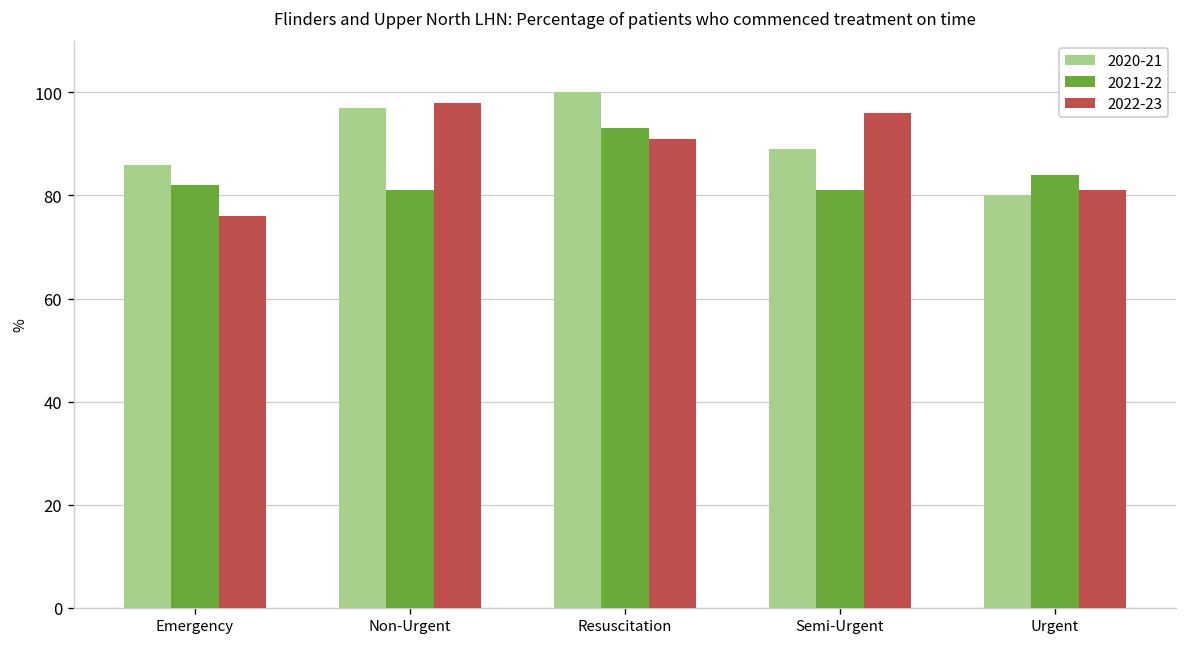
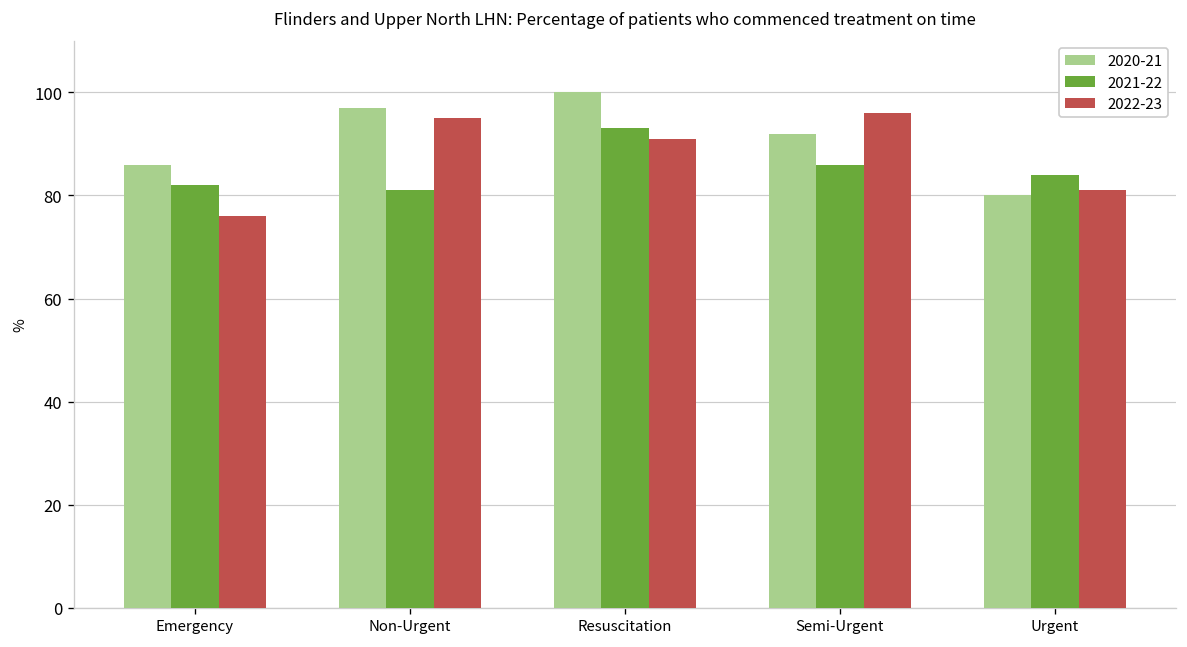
  {
    "2020-21": {
      "Emergency": 86,
      "Non-Urgent": 97,
      "Resuscitation": 100,
-     "Semi-Urgent": 89,
+     "Semi-Urgent": 92,
      "Urgent": 80
    },
    "2021-22": {
      "Emergency": 82,
      "Non-Urgent": 81,
      "Resuscitation": 93,
-     "Semi-Urgent": 81,
+     "Semi-Urgent": 86,
      "Urgent": 84
    },
    "2022-23": {
      "Emergency": 76,
-     "Non-Urgent": 98,
+     "Non-Urgent": 95,
      "Resuscitation": 91,
      "Semi-Urgent": 96,
      "Urgent": 81
    }
  }
